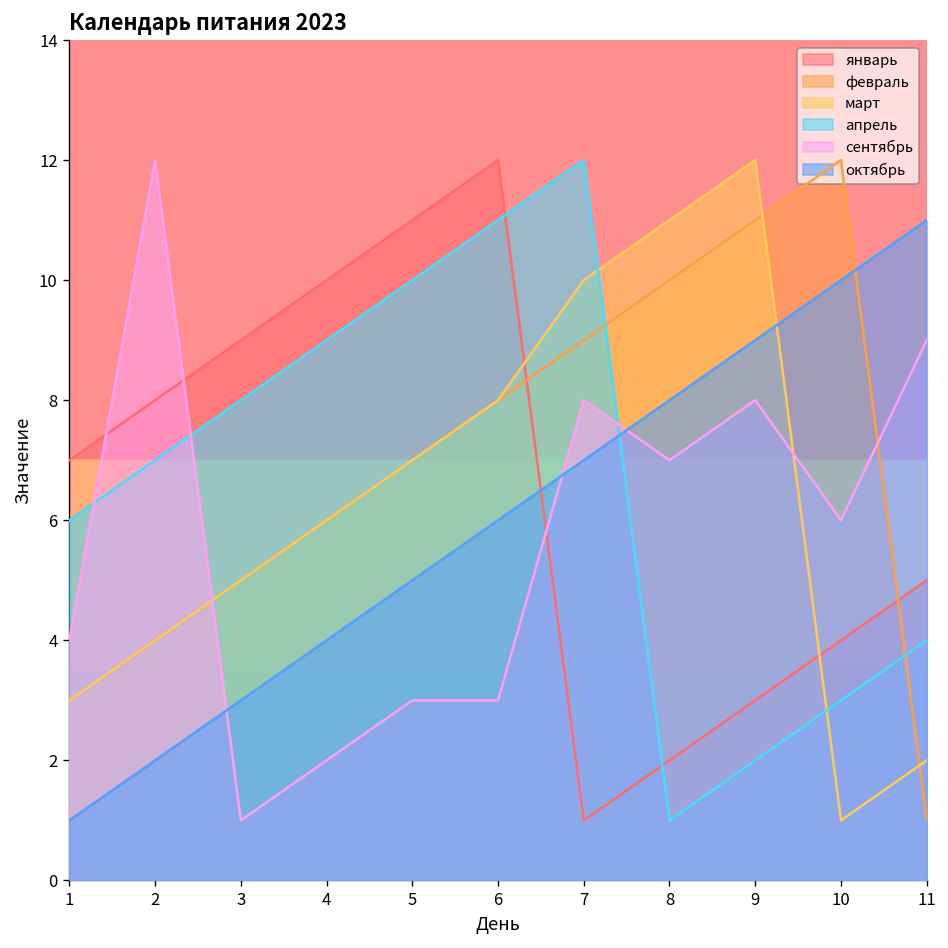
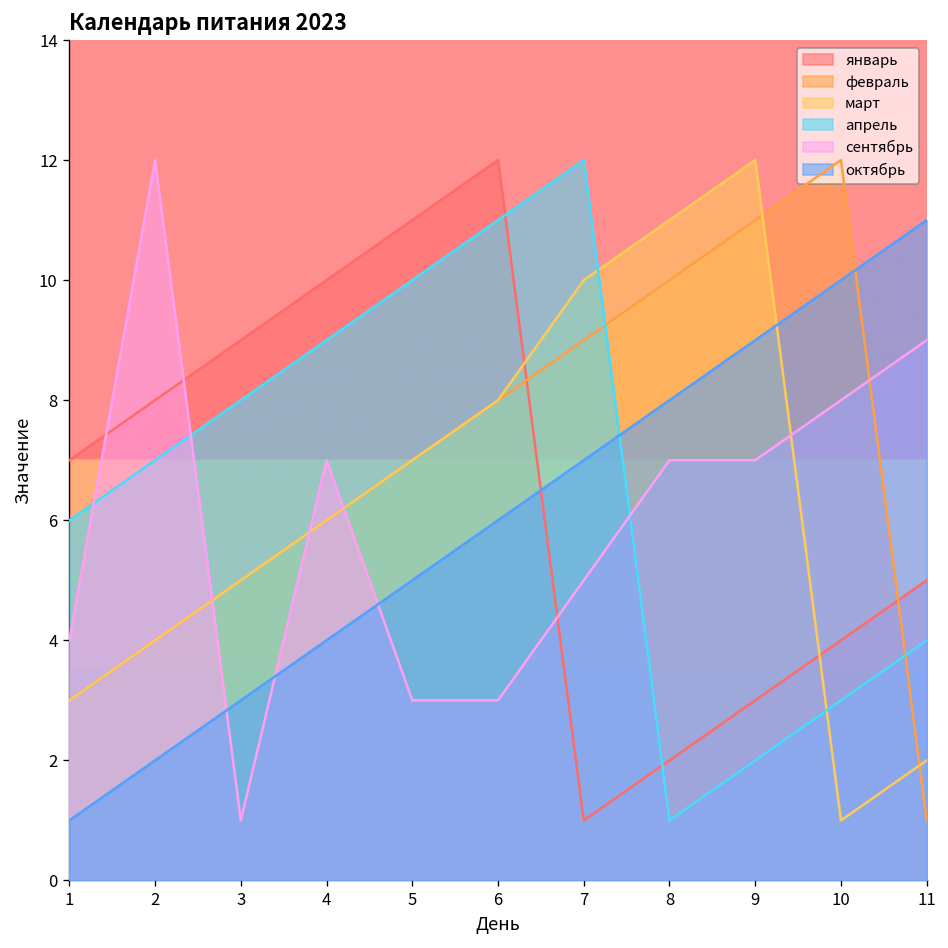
  {
    "сентябрь": {
      "1": 4,
      "2": 12,
      "3": 1,
-     "4": 2,
+     "4": 7,
      "5": 3,
      "6": 3,
-     "7": 8,
+     "7": 5,
      "8": 7,
-     "9": 8,
-     "10": 6,
+     "9": 7,
+     "10": 8,
      "11": 9
    }
  }
